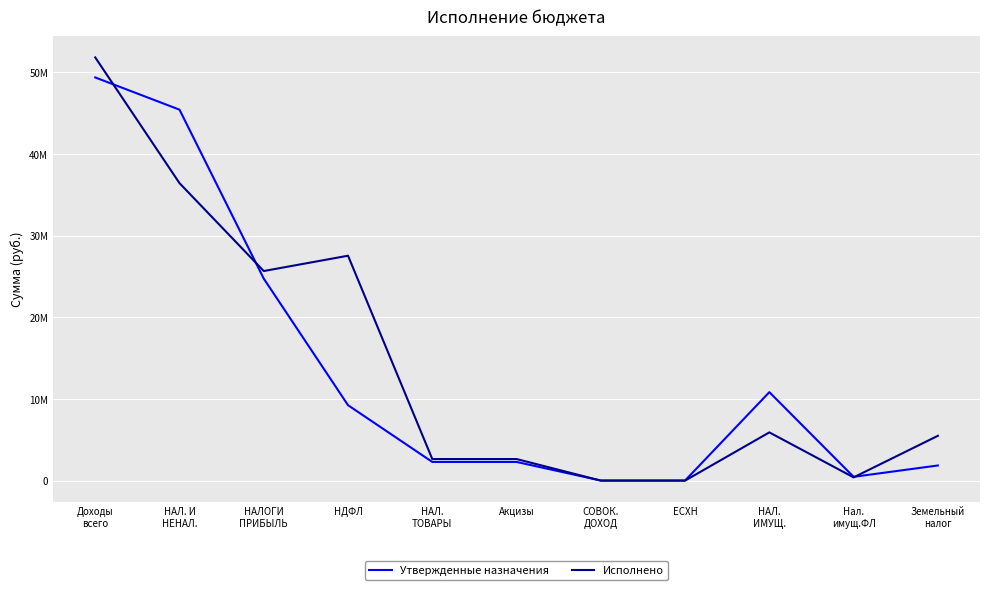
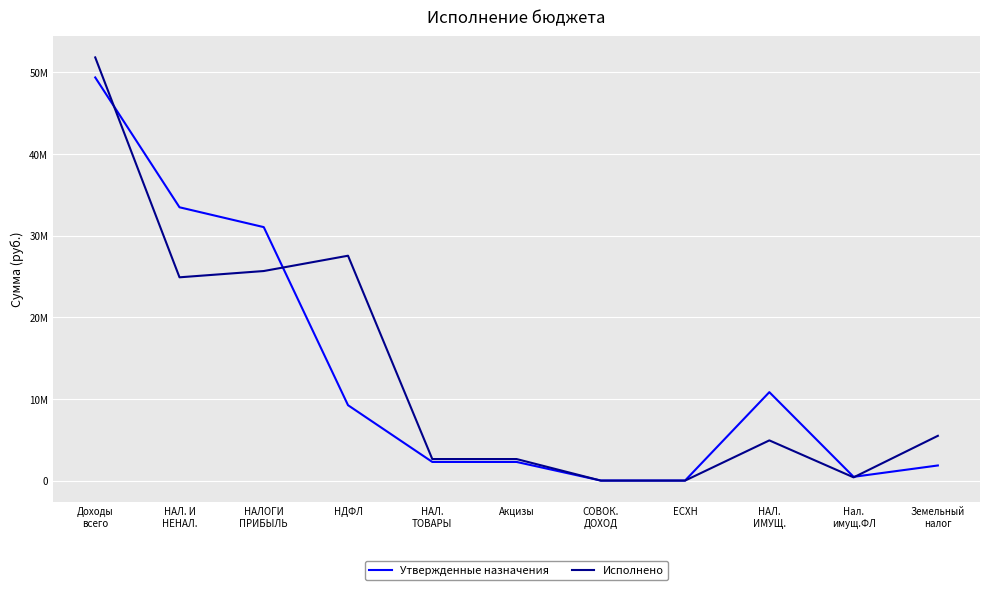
  {
    "Утвержденные назначения": {
      "Доходы всего": 49000000,
-     "НАЛ. И НЕНАЛ.": 45000000,
-     "НАЛОГИ ПРИБЫЛЬ": 25000000,
+     "НАЛ. И НЕНАЛ.": 33000000,
+     "НАЛОГИ ПРИБЫЛЬ": 31000000,
      "НДФЛ": 9000000,
      "НАЛ. ТОВАРЫ": 2000000,
      "Акцизы": 2000000,
      "НАЛ. ИМУЩ.": 11000000,
      "Земельный налог": 2000000
    },
    "Исполнено": {
      "Доходы всего": 52000000,
-     "НАЛ. И НЕНАЛ.": 36000000,
+     "НАЛ. И НЕНАЛ.": 25000000,
      "НАЛОГИ ПРИБЫЛЬ": 26000000,
      "НДФЛ": 28000000,
      "НАЛ. ТОВАРЫ": 3000000,
      "Акцизы": 3000000,
-     "НАЛ. ИМУЩ.": 6000000,
+     "НАЛ. ИМУЩ.": 5000000,
      "Земельный налог": 6000000
    }
  }
